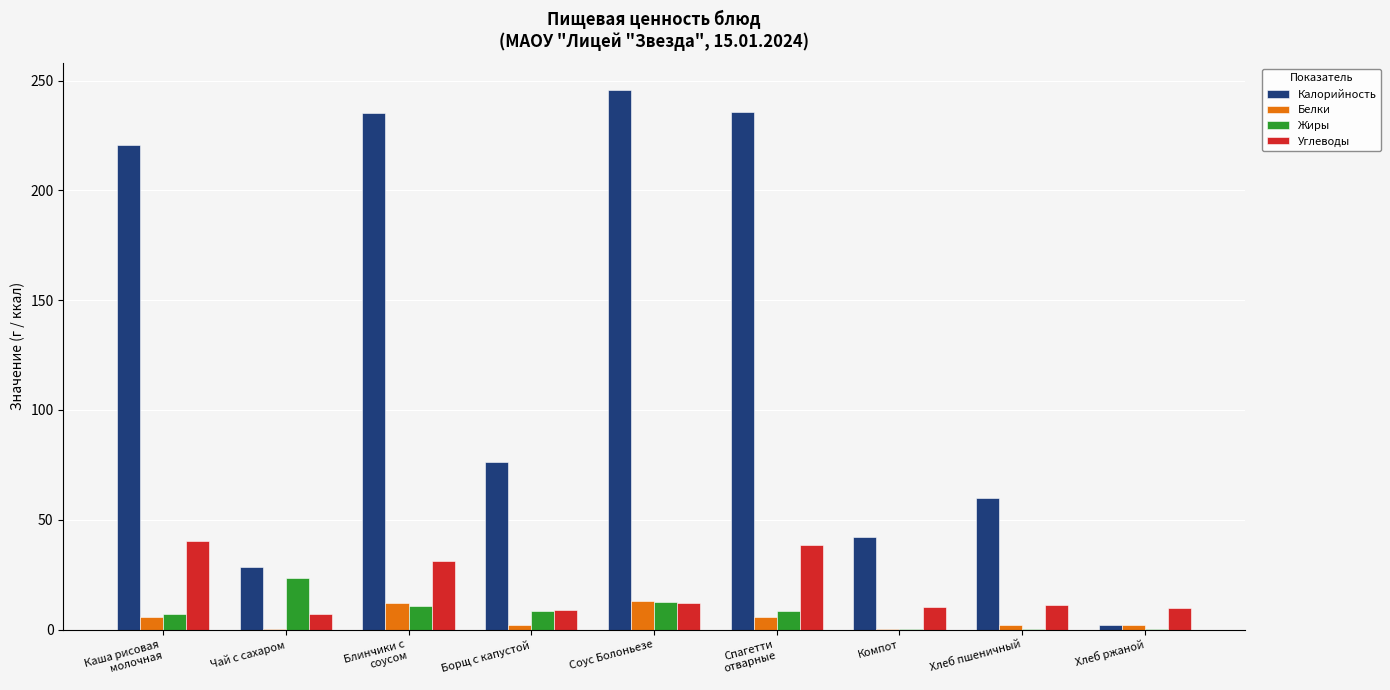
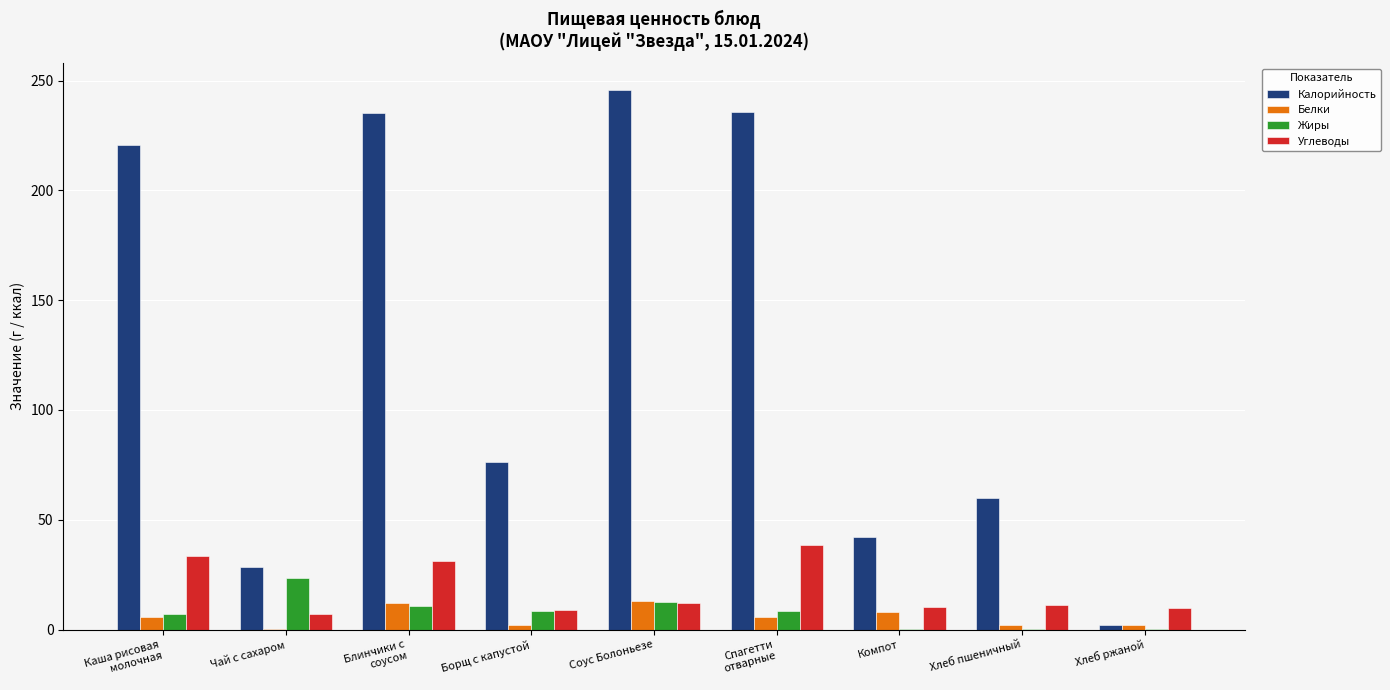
  {
    "Калорийность": {
      "Каша рисовая молочная": 221,
      "Чай с сахаром": 28,
      "Блинчики с соусом": 235,
      "Борщ с капустой": 76,
      "Соус Болоньезе": 246,
      "Спагетти отварные": 236,
      "Компот": 42,
      "Хлеб пшеничный": 60,
      "Хлеб ржаной": 2
    },
    "Белки": {
      "Каша рисовая молочная": 6,
      "Блинчики с соусом": 12,
      "Борщ с капустой": 2,
      "Соус Болоньезе": 13,
      "Спагетти отварные": 6,
-     "Компот": 0,
+     "Компот": 8,
      "Хлеб пшеничный": 2,
      "Хлеб ржаной": 2
    },
    "Жиры": {
      "Каша рисовая молочная": 7,
      "Чай с сахаром": 23,
      "Блинчики с соусом": 11,
      "Борщ с капустой": 9,
      "Соус Болоньезе": 13,
      "Спагетти отварные": 9
    },
    "Углеводы": {
-     "Каша рисовая молочная": 40,
+     "Каша рисовая молочная": 33,
      "Чай с сахаром": 7,
      "Блинчики с соусом": 31,
      "Борщ с капустой": 9,
      "Соус Болоньезе": 12,
      "Спагетти отварные": 39,
      "Компот": 10,
      "Хлеб пшеничный": 11,
      "Хлеб ржаной": 10
    }
  }
